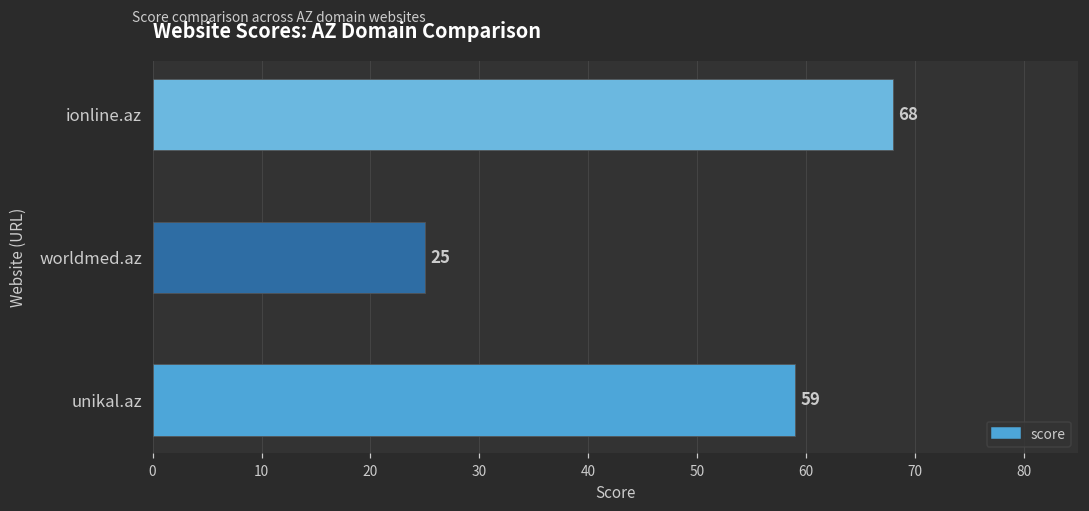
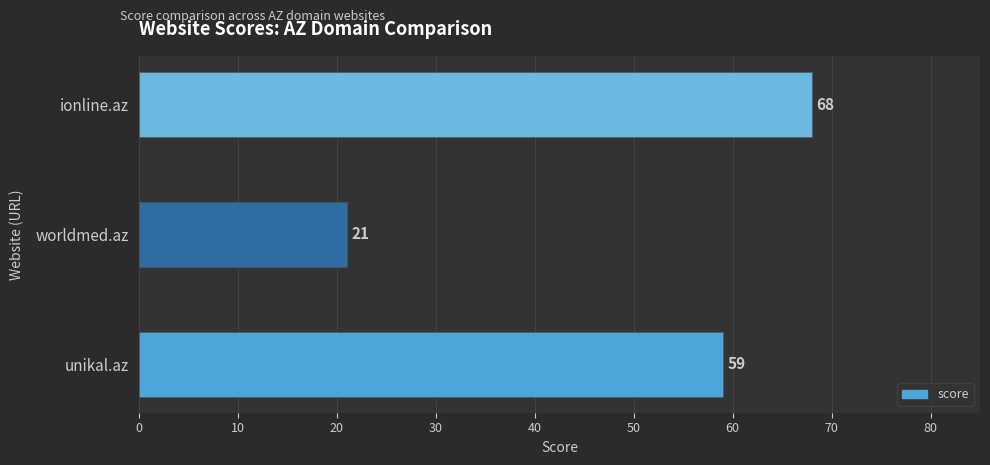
  {
    "ionline.az": 68,
-   "worldmed.az": 25,
+   "worldmed.az": 21,
    "unikal.az": 59
  }
